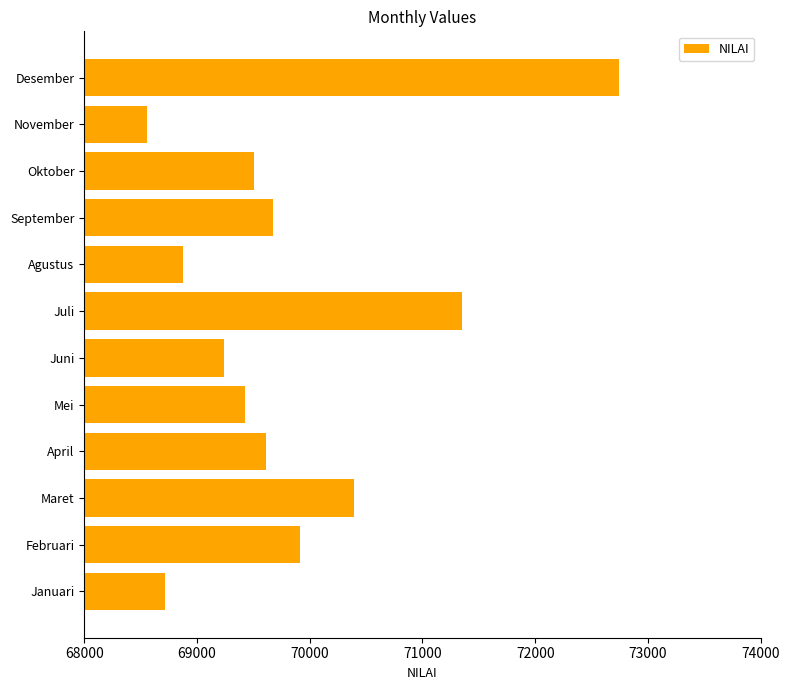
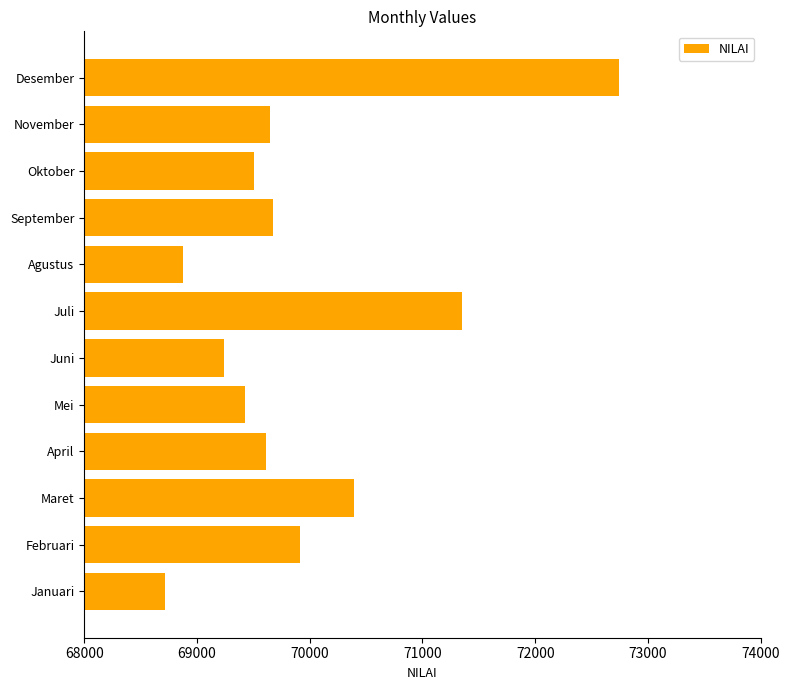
  {
    "Desember": 72750,
-   "November": 68560,
+   "November": 69650,
    "Oktober": 69510,
    "September": 69670,
    "Agustus": 68880,
    "Juli": 71350,
    "Juni": 69240,
    "Mei": 69430,
    "April": 69620,
    "Maret": 70400,
    "Februari": 69910,
    "Januari": 68710
  }
